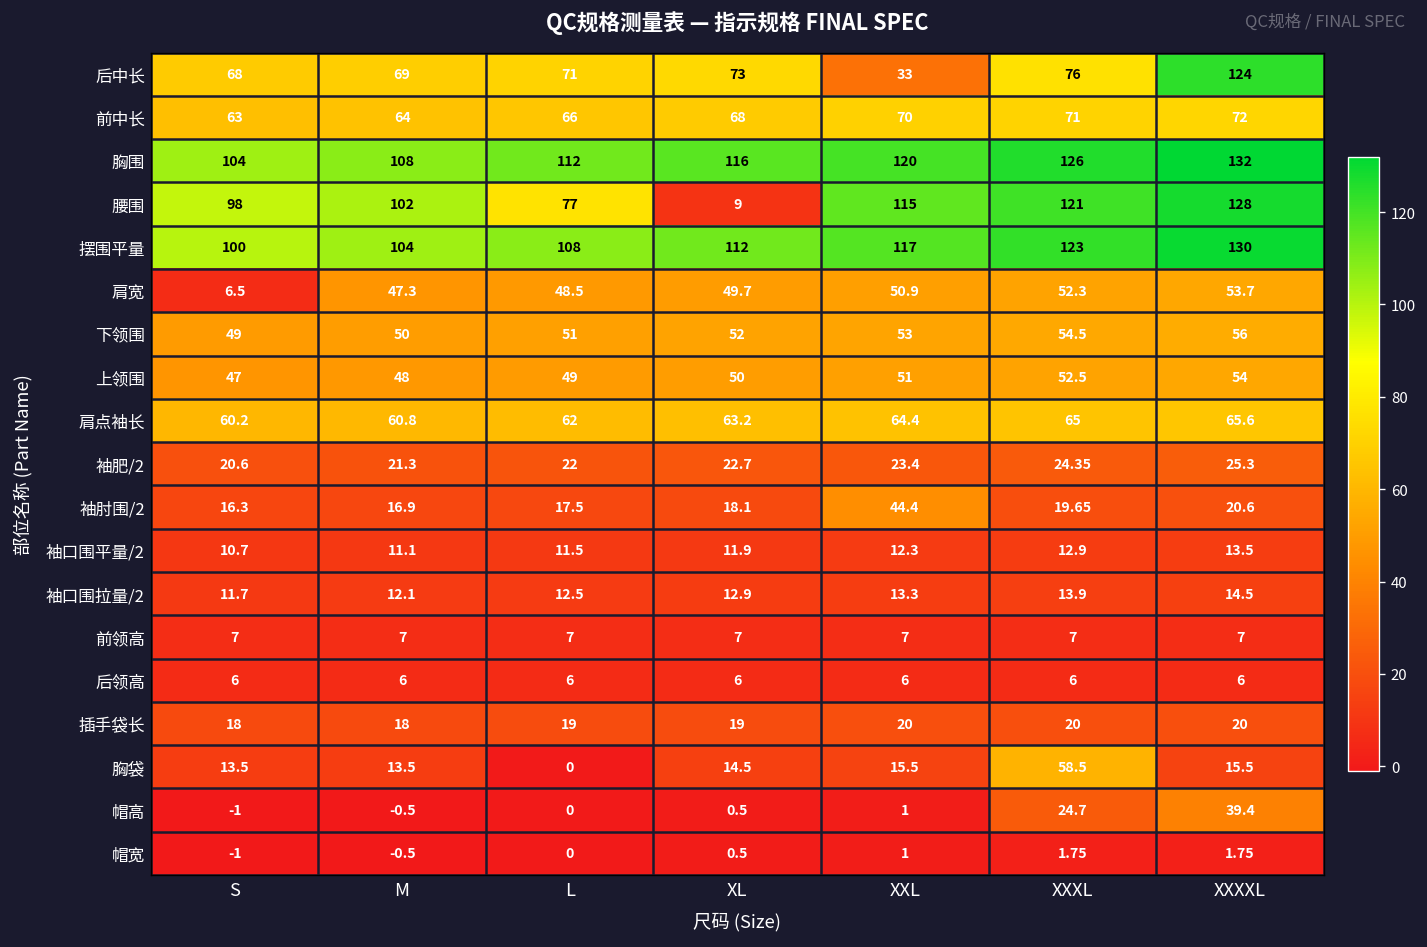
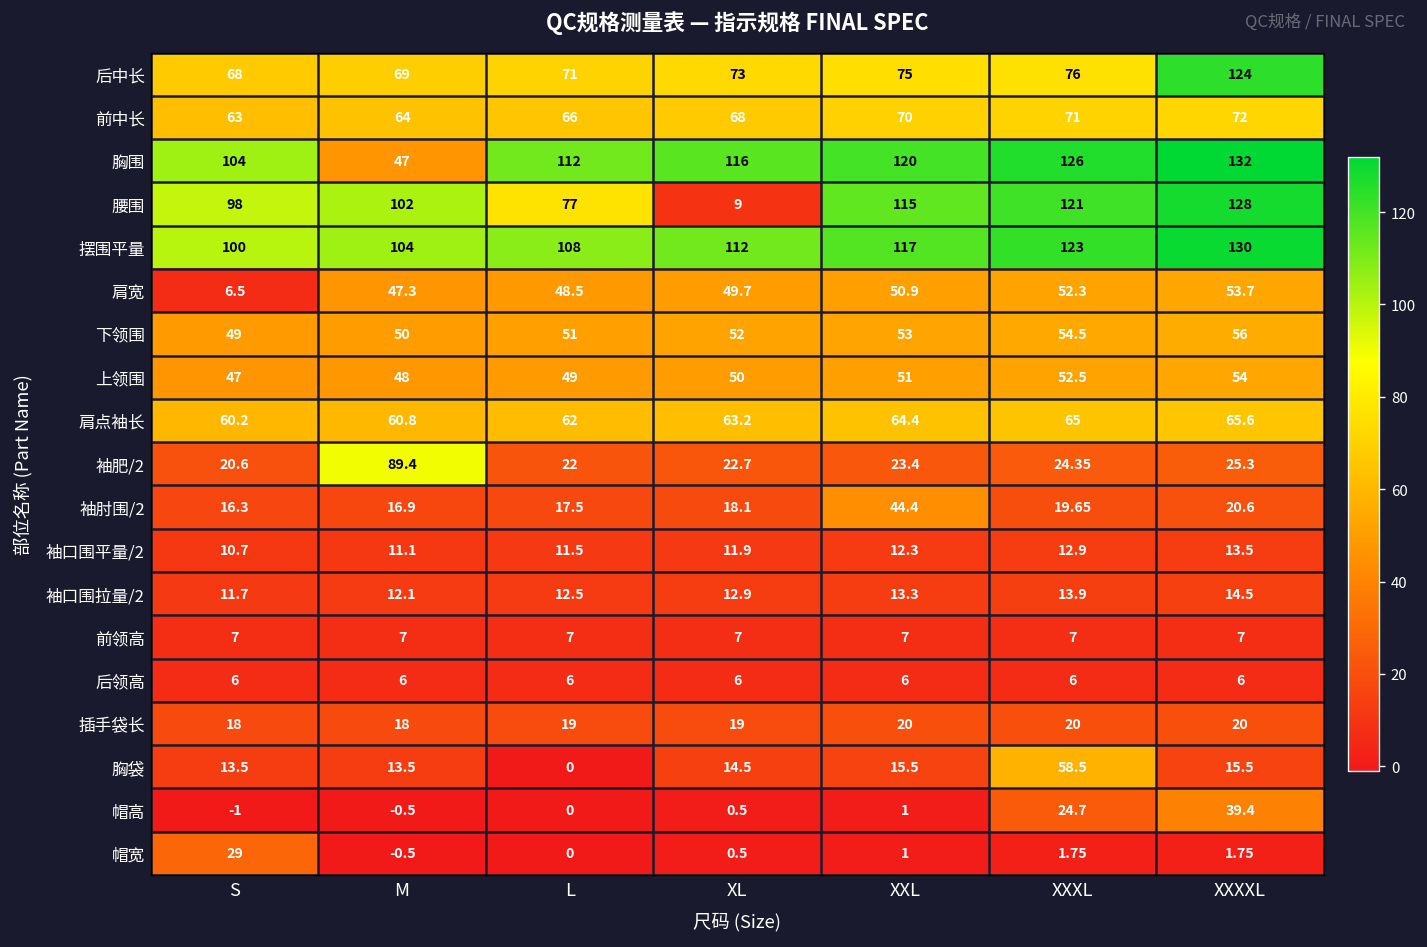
  {
    "后中长": {
      "S": 68,
      "M": 69,
      "L": 71,
      "XL": 73,
-     "XXL": 33,
+     "XXL": 75,
      "XXXL": 76,
      "XXXXL": 124
    },
    "前中长": {
      "S": 63,
      "M": 64,
      "L": 66,
      "XL": 68,
      "XXL": 70,
      "XXXL": 71,
      "XXXXL": 72
    },
    "胸围": {
      "S": 104,
-     "M": 108,
+     "M": 47,
      "L": 112,
      "XL": 116,
      "XXL": 120,
      "XXXL": 126,
      "XXXXL": 132
    },
    "腰围": {
      "S": 98,
      "M": 102,
      "L": 77,
      "XL": 9,
      "XXL": 115,
      "XXXL": 121,
      "XXXXL": 128
    },
    "摆围平量": {
      "S": 100,
      "M": 104,
      "L": 108,
      "XL": 112,
      "XXL": 117,
      "XXXL": 123,
      "XXXXL": 130
    },
    "肩宽": {
      "S": 6.5,
      "M": 47.3,
      "L": 48.5,
      "XL": 49.7,
      "XXL": 50.9,
      "XXXL": 52.3,
      "XXXXL": 53.7
    },
    "下领围": {
      "S": 49,
      "M": 50,
      "L": 51,
      "XL": 52,
      "XXL": 53,
      "XXXL": 54.5,
      "XXXXL": 56
    },
    "上领围": {
      "S": 47,
      "M": 48,
      "L": 49,
      "XL": 50,
      "XXL": 51,
      "XXXL": 52.5,
      "XXXXL": 54
    },
    "肩点袖长": {
      "S": 60.2,
      "M": 60.8,
      "L": 62,
      "XL": 63.2,
      "XXL": 64.4,
      "XXXL": 65,
      "XXXXL": 65.6
    },
    "袖肥/2": {
      "S": 20.6,
-     "M": 21.3,
+     "M": 89.4,
      "L": 22,
      "XL": 22.7,
      "XXL": 23.4,
      "XXXL": 24.35,
      "XXXXL": 25.3
    },
    "袖肘围/2": {
      "S": 16.3,
      "M": 16.9,
      "L": 17.5,
      "XL": 18.1,
      "XXL": 44.4,
      "XXXL": 19.65,
      "XXXXL": 20.6
    },
    "袖口围平量/2": {
      "S": 10.7,
      "M": 11.1,
      "L": 11.5,
      "XL": 11.9,
      "XXL": 12.3,
      "XXXL": 12.9,
      "XXXXL": 13.5
    },
    "袖口围拉量/2": {
      "S": 11.7,
      "M": 12.1,
      "L": 12.5,
      "XL": 12.9,
      "XXL": 13.3,
      "XXXL": 13.9,
      "XXXXL": 14.5
    },
    "前领高": {
      "S": 7,
      "M": 7,
      "L": 7,
      "XL": 7,
      "XXL": 7,
      "XXXL": 7,
      "XXXXL": 7
    },
    "后领高": {
      "S": 6,
      "M": 6,
      "L": 6,
      "XL": 6,
      "XXL": 6,
      "XXXL": 6,
      "XXXXL": 6
    },
    "插手袋长": {
      "S": 18,
      "M": 18,
      "L": 19,
      "XL": 19,
      "XXL": 20,
      "XXXL": 20,
      "XXXXL": 20
    },
    "胸袋": {
      "S": 13.5,
      "M": 13.5,
      "L": 0,
      "XL": 14.5,
      "XXL": 15.5,
      "XXXL": 58.5,
      "XXXXL": 15.5
    },
    "帽高": {
      "S": -1,
      "M": -0.5,
      "L": 0,
      "XL": 0.5,
      "XXL": 1,
      "XXXL": 24.7,
      "XXXXL": 39.4
    },
    "帽宽": {
-     "S": -1,
+     "S": 29,
      "M": -0.5,
      "L": 0,
      "XL": 0.5,
      "XXL": 1,
      "XXXL": 1.75,
      "XXXXL": 1.75
    }
  }
